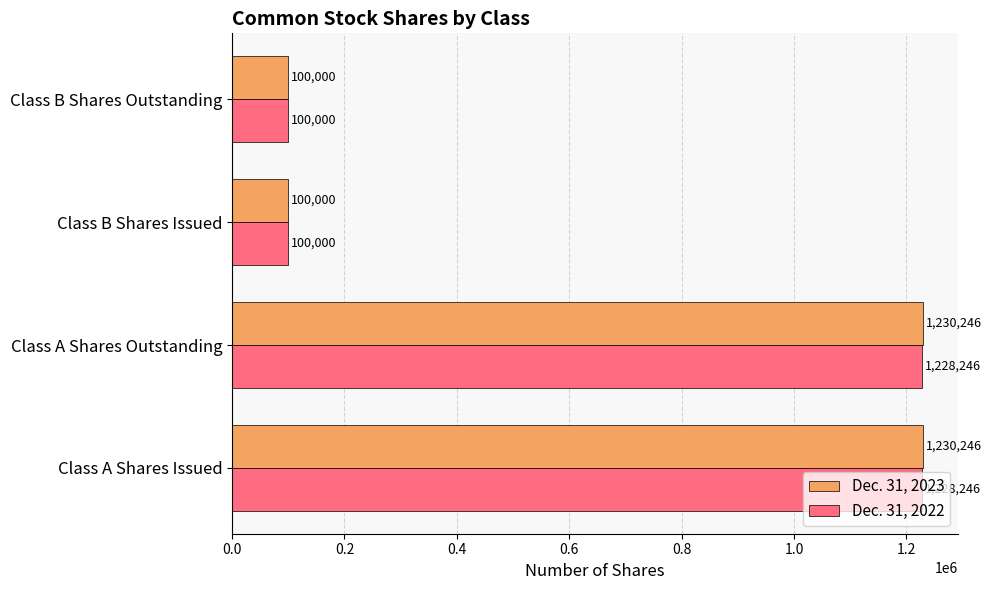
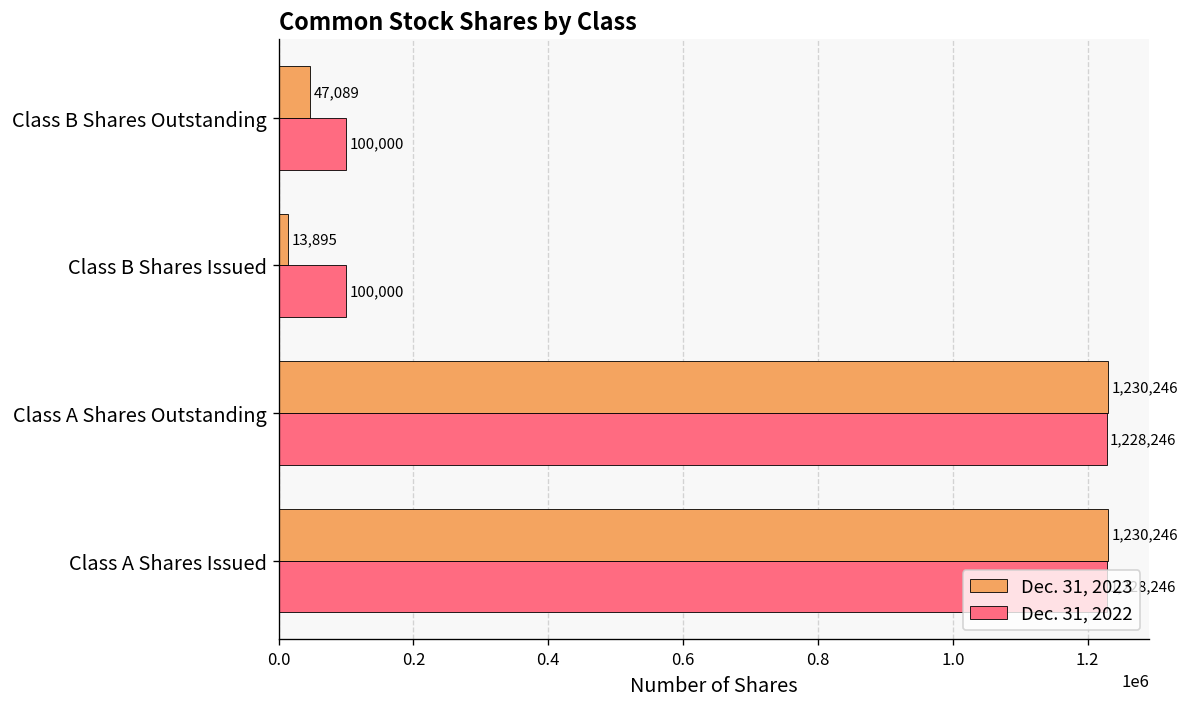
  {
    "Dec. 31, 2023": {
-     "Class B Shares Outstanding": "100,000",
-     "Class B Shares Issued": "100,000",
+     "Class B Shares Outstanding": "47,089",
+     "Class B Shares Issued": "13,895",
      "Class A Shares Outstanding": "1,230,246",
      "Class A Shares Issued": "1,230,246"
    },
    "Dec. 31, 2022": {
      "Class B Shares Outstanding": "100,000",
      "Class B Shares Issued": "100,000",
      "Class A Shares Outstanding": "1,228,246"
    }
  }
